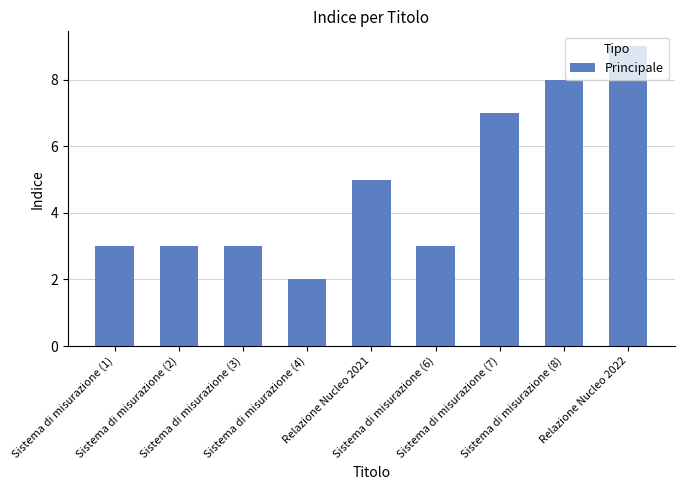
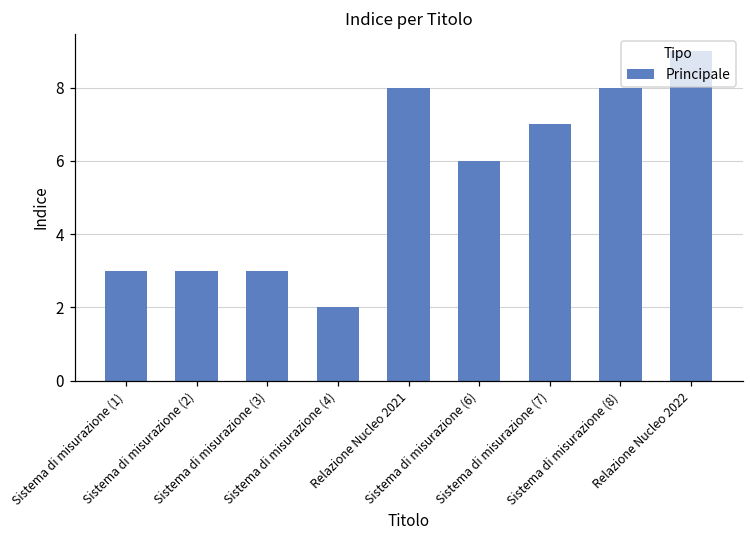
  {
    "Sistema di misurazione (1)": 3,
    "Sistema di misurazione (2)": 3,
    "Sistema di misurazione (3)": 3,
    "Sistema di misurazione (4)": 2,
-   "Relazione Nucleo 2021": 5,
-   "Sistema di misurazione (6)": 3,
+   "Relazione Nucleo 2021": 8,
+   "Sistema di misurazione (6)": 6,
    "Sistema di misurazione (7)": 7,
    "Sistema di misurazione (8)": 8
  }
